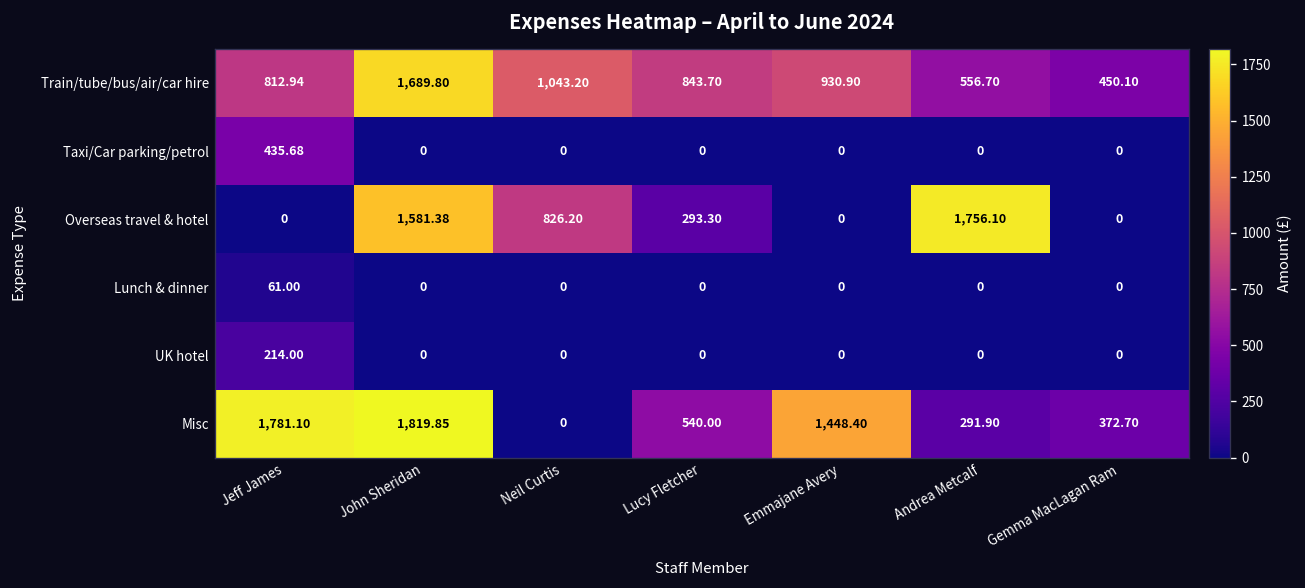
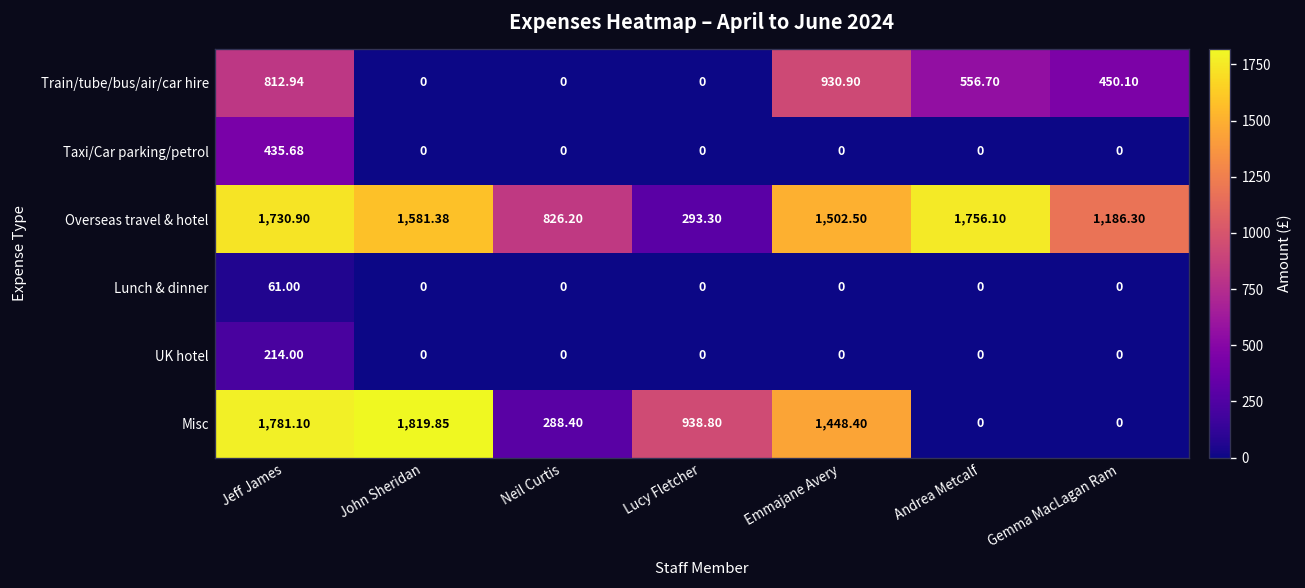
  {
    "Train/tube/bus/air/car hire": {
      "Jeff James": "812.94",
-     "John Sheridan": "1,689.80",
-     "Neil Curtis": "1,043.20",
-     "Lucy Fletcher": "843.70",
+     "John Sheridan": "0",
+     "Neil Curtis": "0",
+     "Lucy Fletcher": "0",
      "Emmajane Avery": "930.90",
      "Andrea Metcalf": "556.70",
      "Gemma MacLagan Ram": "450.10"
    },
    "Taxi/Car parking/petrol": {
      "Jeff James": "435.68",
      "John Sheridan": "0",
      "Neil Curtis": "0",
      "Lucy Fletcher": "0",
      "Emmajane Avery": "0",
      "Andrea Metcalf": "0",
      "Gemma MacLagan Ram": "0"
    },
    "Overseas travel & hotel": {
-     "Jeff James": "0",
+     "Jeff James": "1,730.90",
      "John Sheridan": "1,581.38",
      "Neil Curtis": "826.20",
      "Lucy Fletcher": "293.30",
-     "Emmajane Avery": "0",
+     "Emmajane Avery": "1,502.50",
      "Andrea Metcalf": "1,756.10",
-     "Gemma MacLagan Ram": "0"
+     "Gemma MacLagan Ram": "1,186.30"
    },
    "Lunch & dinner": {
      "Jeff James": "61.00",
      "John Sheridan": "0",
      "Neil Curtis": "0",
      "Lucy Fletcher": "0",
      "Emmajane Avery": "0",
      "Andrea Metcalf": "0",
      "Gemma MacLagan Ram": "0"
    },
    "UK hotel": {
      "Jeff James": "214.00",
      "John Sheridan": "0",
      "Neil Curtis": "0",
      "Lucy Fletcher": "0",
      "Emmajane Avery": "0",
      "Andrea Metcalf": "0",
      "Gemma MacLagan Ram": "0"
    },
    "Misc": {
      "Jeff James": "1,781.10",
      "John Sheridan": "1,819.85",
-     "Neil Curtis": "0",
-     "Lucy Fletcher": "540.00",
+     "Neil Curtis": "288.40",
+     "Lucy Fletcher": "938.80",
      "Emmajane Avery": "1,448.40",
-     "Andrea Metcalf": "291.90",
-     "Gemma MacLagan Ram": "372.70"
+     "Andrea Metcalf": "0",
+     "Gemma MacLagan Ram": "0"
    }
  }
